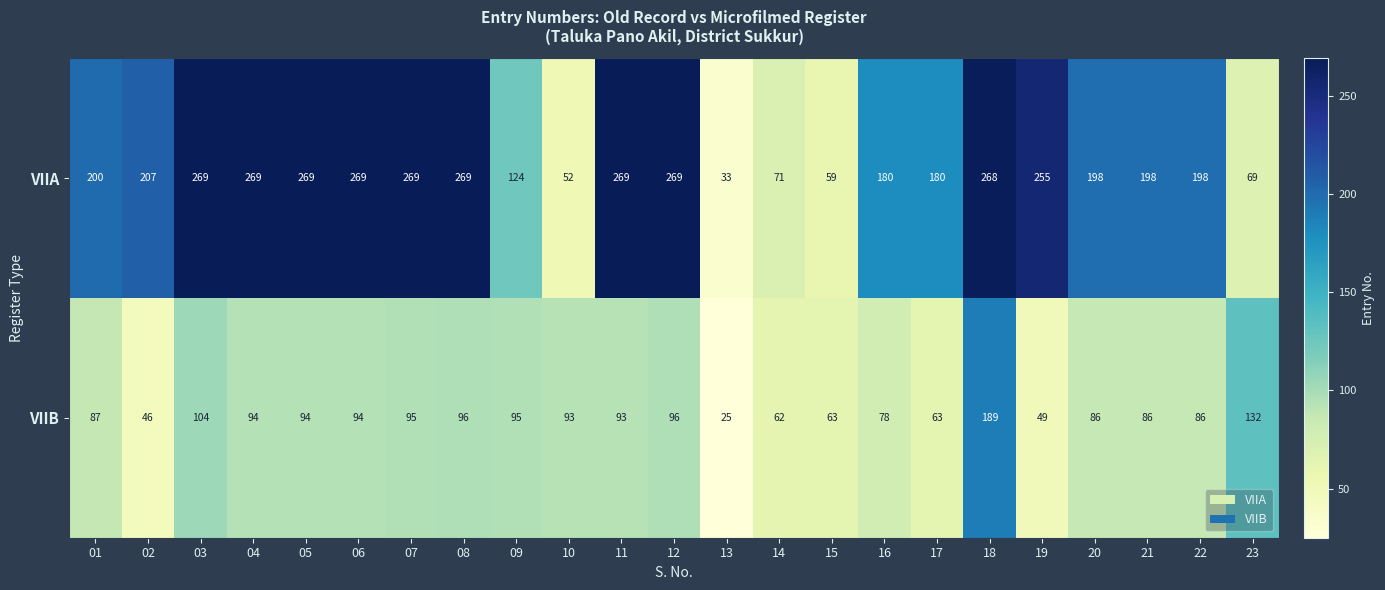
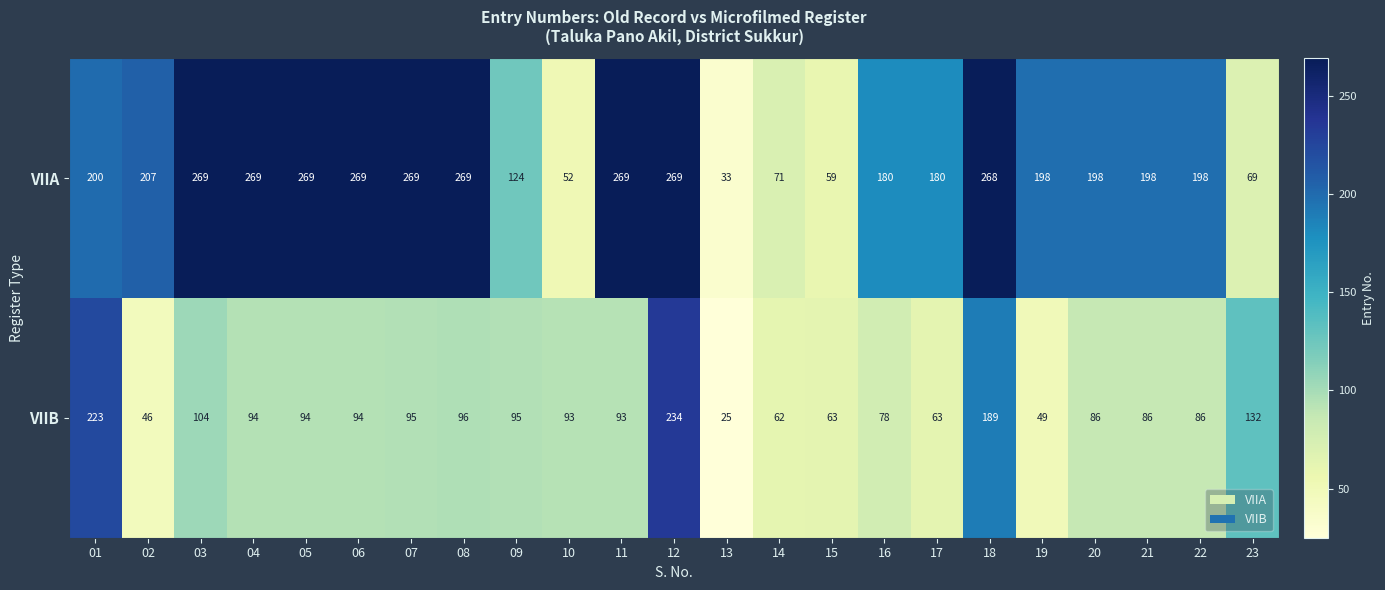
  {
    "VIIA": {
      "01": 200,
      "02": 207,
      "03": 269,
      "04": 269,
      "05": 269,
      "06": 269,
      "07": 269,
      "08": 269,
      "09": 124,
      "10": 52,
      "11": 269,
      "12": 269,
      "13": 33,
      "14": 71,
      "15": 59,
      "16": 180,
      "17": 180,
      "18": 268,
-     "19": 255,
+     "19": 198,
      "20": 198,
      "21": 198,
      "22": 198,
      "23": 69
    },
    "VIIB": {
-     "01": 87,
+     "01": 223,
      "02": 46,
      "03": 104,
      "04": 94,
      "05": 94,
      "06": 94,
      "07": 95,
      "08": 96,
      "09": 95,
      "10": 93,
      "11": 93,
-     "12": 96,
+     "12": 234,
      "13": 25,
      "14": 62,
      "15": 63,
      "16": 78,
      "17": 63,
      "18": 189,
      "19": 49,
      "20": 86,
      "21": 86,
      "22": 86,
      "23": 132
    }
  }
